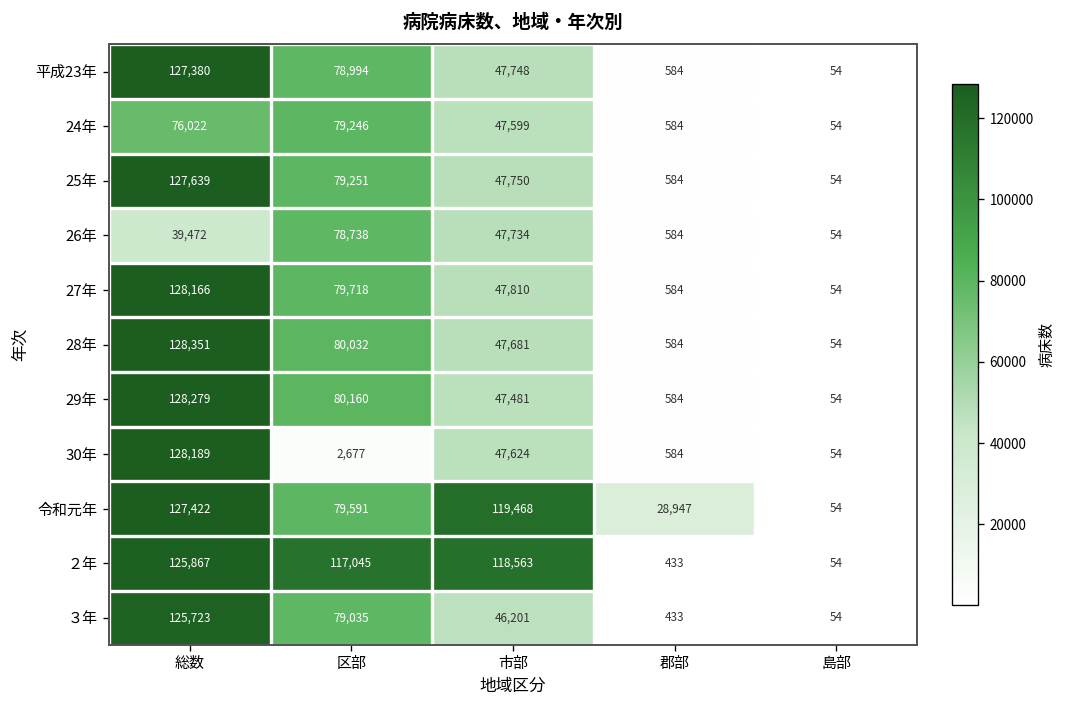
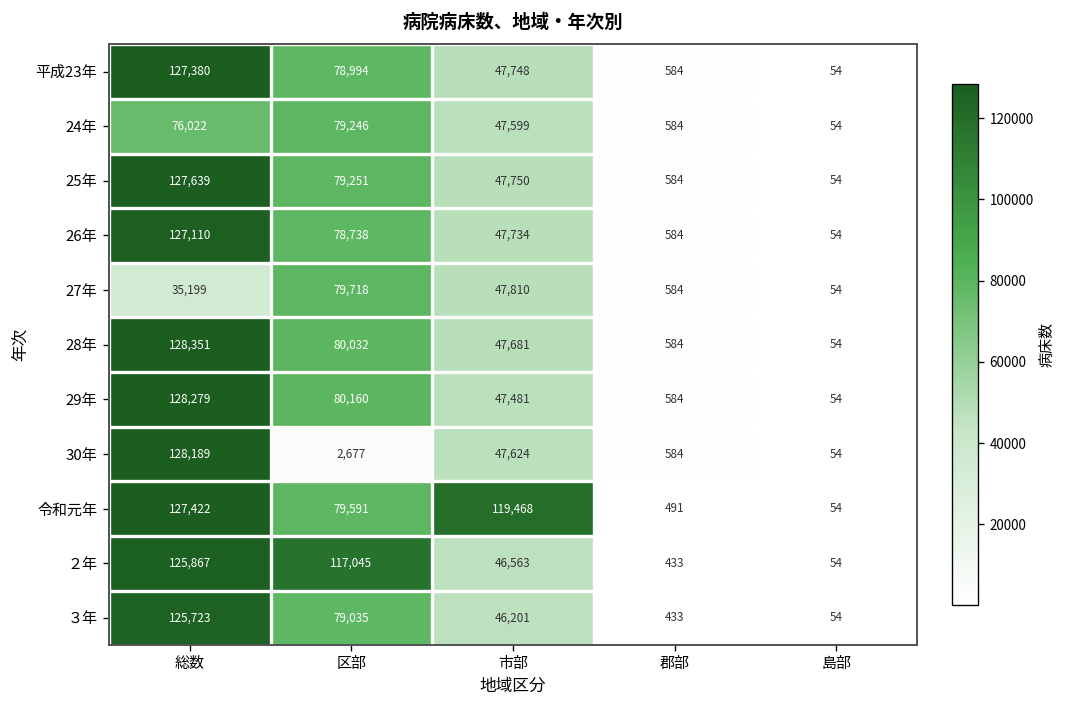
  {
    "平成23年": {
      "総数": "127,380",
      "区部": "78,994",
      "市部": "47,748",
      "郡部": "584",
      "島部": "54"
    },
    "24年": {
      "総数": "76,022",
      "区部": "79,246",
      "市部": "47,599",
      "郡部": "584",
      "島部": "54"
    },
    "25年": {
      "総数": "127,639",
      "区部": "79,251",
      "市部": "47,750",
      "郡部": "584",
      "島部": "54"
    },
    "26年": {
-     "総数": "39,472",
+     "総数": "127,110",
      "区部": "78,738",
      "市部": "47,734",
      "郡部": "584",
      "島部": "54"
    },
    "27年": {
-     "総数": "128,166",
+     "総数": "35,199",
      "区部": "79,718",
      "市部": "47,810",
      "郡部": "584",
      "島部": "54"
    },
    "28年": {
      "総数": "128,351",
      "区部": "80,032",
      "市部": "47,681",
      "郡部": "584",
      "島部": "54"
    },
    "29年": {
      "総数": "128,279",
      "区部": "80,160",
      "市部": "47,481",
      "郡部": "584",
      "島部": "54"
    },
    "30年": {
      "総数": "128,189",
      "区部": "2,677",
      "市部": "47,624",
      "郡部": "584",
      "島部": "54"
    },
    "令和元年": {
      "総数": "127,422",
      "区部": "79,591",
      "市部": "119,468",
-     "郡部": "28,947",
+     "郡部": "491",
      "島部": "54"
    },
    "２年": {
      "総数": "125,867",
      "区部": "117,045",
-     "市部": "118,563",
+     "市部": "46,563",
      "郡部": "433",
      "島部": "54"
    },
    "３年": {
      "総数": "125,723",
      "区部": "79,035",
      "市部": "46,201",
      "郡部": "433",
      "島部": "54"
    }
  }
